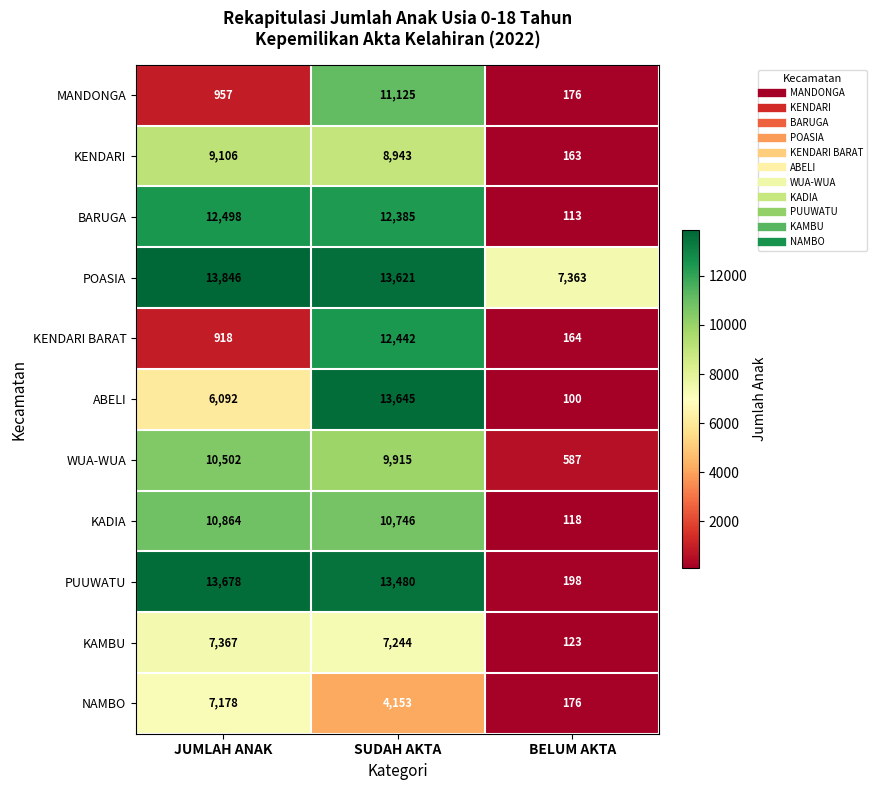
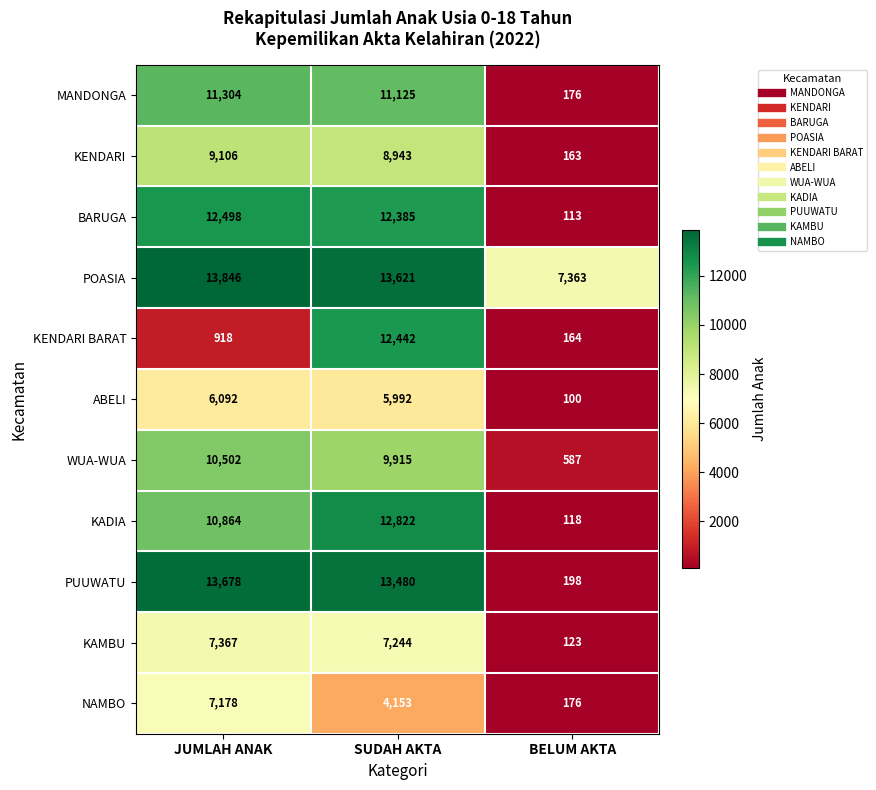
  {
    "MANDONGA": {
-     "JUMLAH ANAK": "957",
+     "JUMLAH ANAK": "11,304",
      "SUDAH AKTA": "11,125",
      "BELUM AKTA": "176"
    },
    "KENDARI": {
      "JUMLAH ANAK": "9,106",
      "SUDAH AKTA": "8,943",
      "BELUM AKTA": "163"
    },
    "BARUGA": {
      "JUMLAH ANAK": "12,498",
      "SUDAH AKTA": "12,385",
      "BELUM AKTA": "113"
    },
    "POASIA": {
      "JUMLAH ANAK": "13,846",
      "SUDAH AKTA": "13,621",
      "BELUM AKTA": "7,363"
    },
    "KENDARI BARAT": {
      "JUMLAH ANAK": "918",
      "SUDAH AKTA": "12,442",
      "BELUM AKTA": "164"
    },
    "ABELI": {
      "JUMLAH ANAK": "6,092",
-     "SUDAH AKTA": "13,645",
+     "SUDAH AKTA": "5,992",
      "BELUM AKTA": "100"
    },
    "WUA-WUA": {
      "JUMLAH ANAK": "10,502",
      "SUDAH AKTA": "9,915",
      "BELUM AKTA": "587"
    },
    "KADIA": {
      "JUMLAH ANAK": "10,864",
-     "SUDAH AKTA": "10,746",
+     "SUDAH AKTA": "12,822",
      "BELUM AKTA": "118"
    },
    "PUUWATU": {
      "JUMLAH ANAK": "13,678",
      "SUDAH AKTA": "13,480",
      "BELUM AKTA": "198"
    },
    "KAMBU": {
      "JUMLAH ANAK": "7,367",
      "SUDAH AKTA": "7,244",
      "BELUM AKTA": "123"
    },
    "NAMBO": {
      "JUMLAH ANAK": "7,178",
      "SUDAH AKTA": "4,153",
      "BELUM AKTA": "176"
    }
  }
